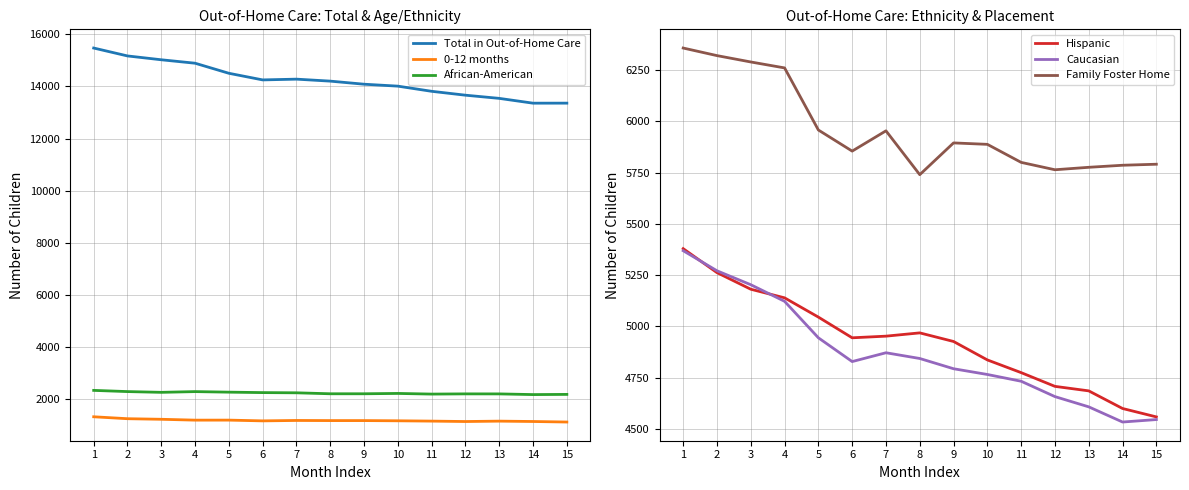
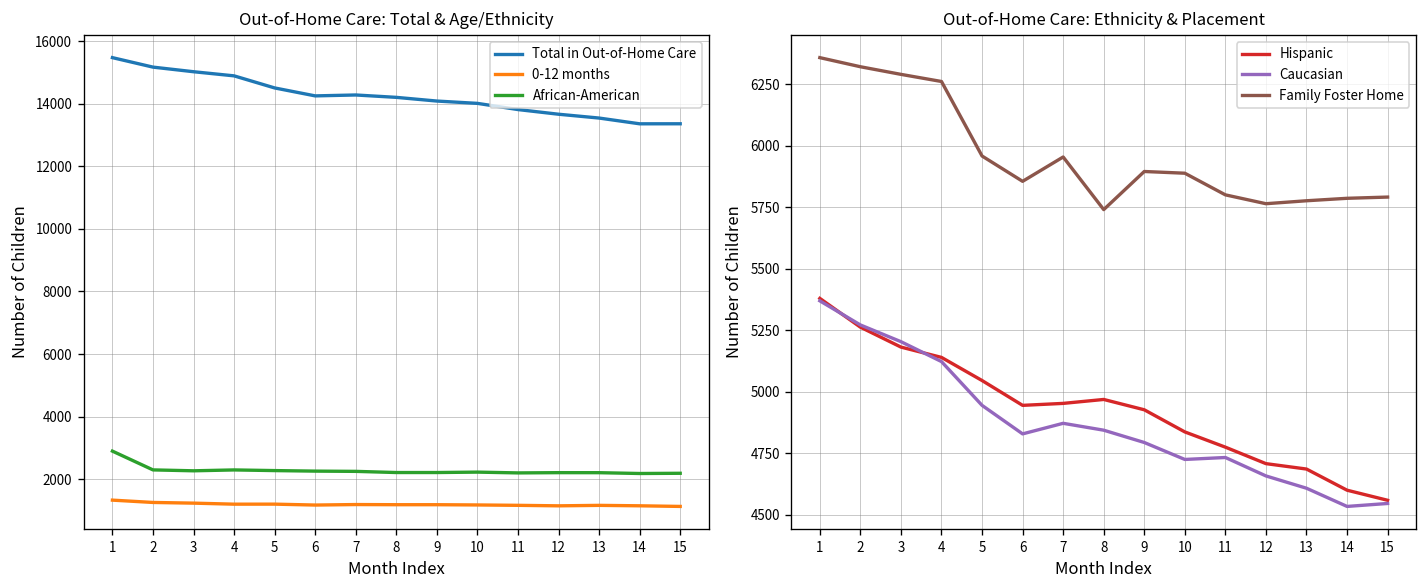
  {
    "Out-of-Home Care: Total & Age/Ethnicity": {
      "Total in Out-of-Home Care": {
        "1": 15500,
        "2": 15200,
        "3": 15000,
        "4": 14900,
        "5": 14500,
        "6": 14200,
        "7": 14300,
        "8": 14200,
        "9": 14100,
        "10": 14000,
        "11": 13800,
        "12": 13700,
        "13": 13500,
        "14": 13400,
        "15": 13400
      },
      "0-12 months": {
        "1": 1300,
        "2": 1300,
        "3": 1200,
        "4": 1200,
        "5": 1200,
        "6": 1200,
        "7": 1200,
        "8": 1200,
        "9": 1200,
        "10": 1200,
        "11": 1200,
        "12": 1200,
        "13": 1200,
        "14": 1200,
        "15": 1100
      },
      "African-American": {
-       "1": 2300,
+       "1": 2900,
        "2": 2300,
        "3": 2300,
        "4": 2300,
        "5": 2300,
        "6": 2300,
        "7": 2300,
        "8": 2200,
        "9": 2200,
        "10": 2200,
        "11": 2200,
        "12": 2200,
        "13": 2200,
        "14": 2200,
        "15": 2200
      }
    },
    "Out-of-Home Care: Ethnicity & Placement": {
      "Hispanic": {
        "3": 5180,
        "4": 5140,
        "5": 5050,
        "6": 4940,
        "7": 4950,
        "8": 4970,
        "9": 4930,
        "10": 4840,
        "11": 4770,
        "12": 4710,
        "13": 4690,
        "14": 4600,
        "15": 4560
      },
      "Caucasian": {
        "3": 5200,
        "4": 5120,
        "5": 4940,
        "6": 4830,
        "7": 4870,
        "8": 4840,
        "9": 4790,
-       "10": 4770,
+       "10": 4720,
        "11": 4730,
        "12": 4660,
        "13": 4610,
        "14": 4530,
        "15": 4550
      },
      "Family Foster Home": {
        "1": 6360,
        "2": 6320,
        "3": 6290,
        "4": 6260,
        "5": 5960,
        "6": 5860,
        "7": 5950,
        "8": 5740,
        "9": 5900,
        "10": 5890,
        "11": 5800,
        "12": 5760,
        "13": 5780,
        "14": 5790,
        "15": 5790
      }
    }
  }
